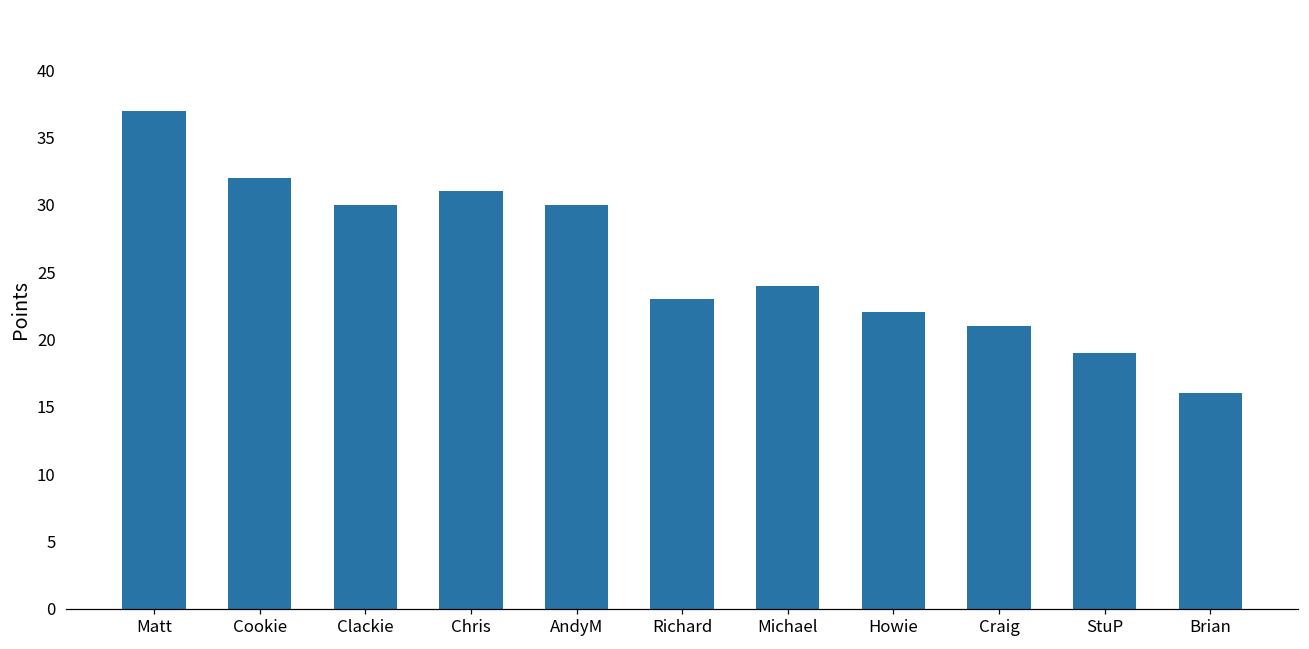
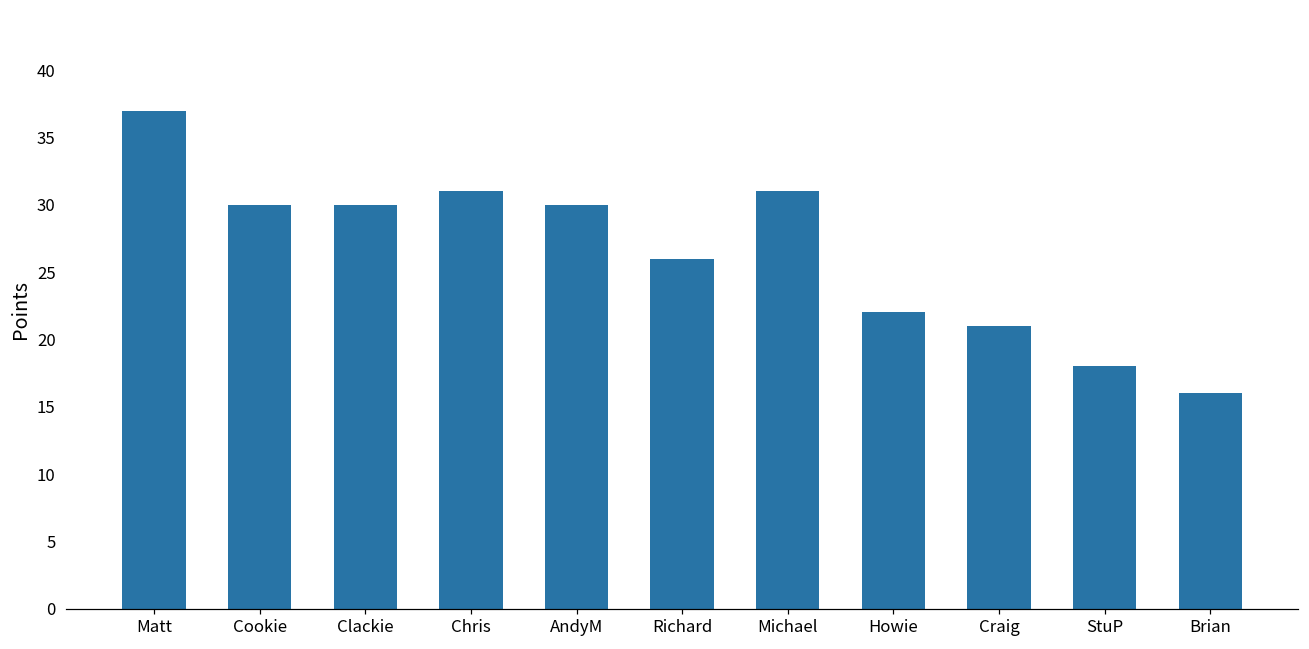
  {
    "Matt": 37,
-   "Cookie": 32,
+   "Cookie": 30,
    "Clackie": 30,
    "Chris": 31,
    "AndyM": 30,
-   "Richard": 23,
-   "Michael": 24,
+   "Richard": 26,
+   "Michael": 31,
    "Howie": 22,
    "Craig": 21,
-   "StuP": 19,
+   "StuP": 18,
    "Brian": 16
  }
